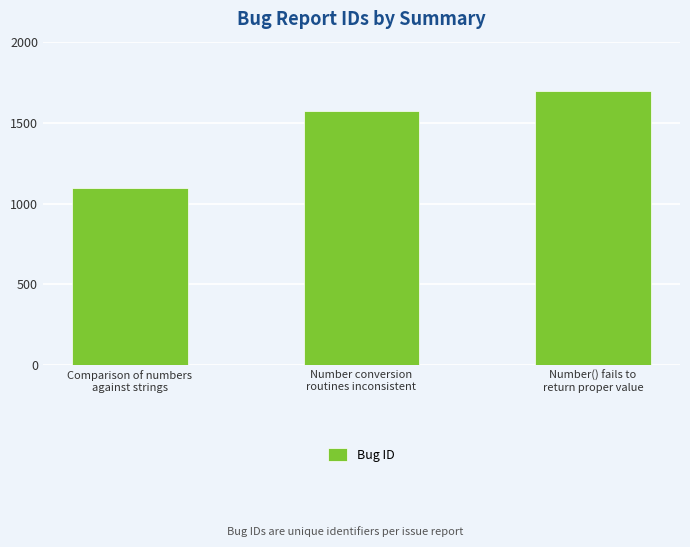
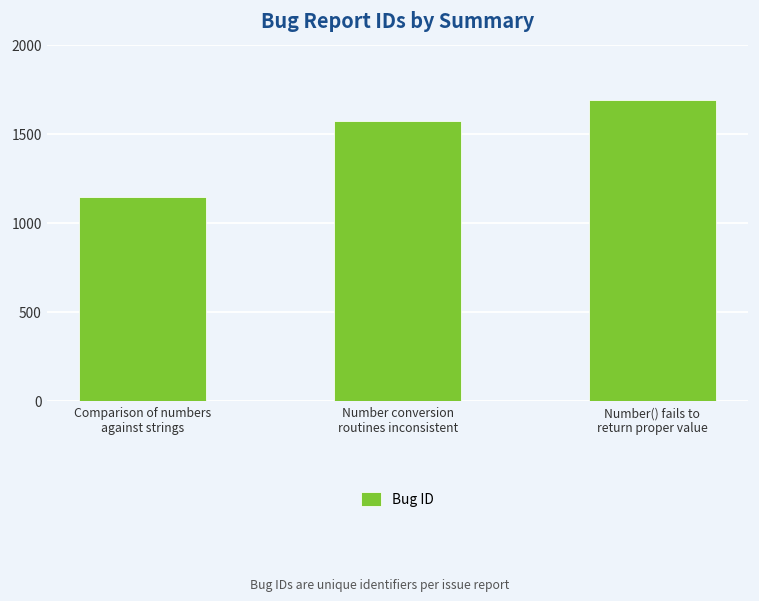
  {
-   "Comparison of numbers against strings": 1090,
+   "Comparison of numbers against strings": 1150,
    "Number conversion routines inconsistent": 1570,
    "Number() fails to return proper value": 1690
  }
